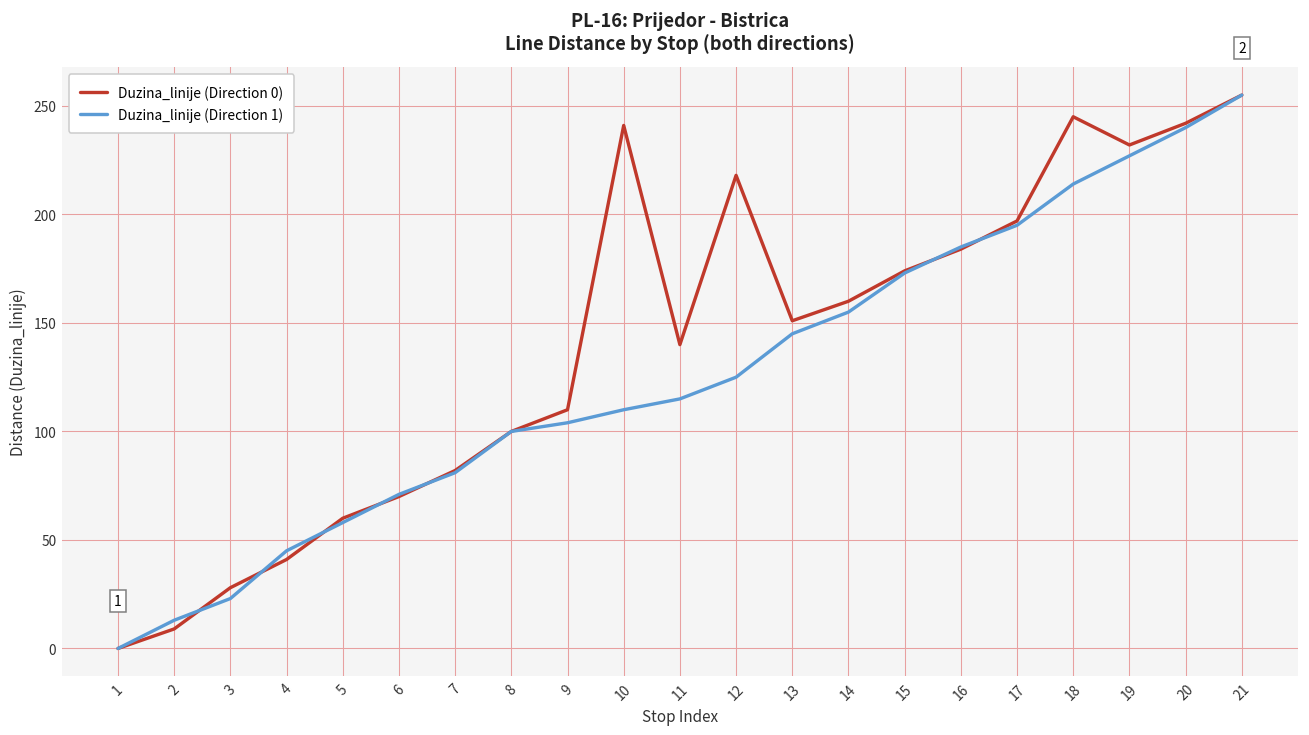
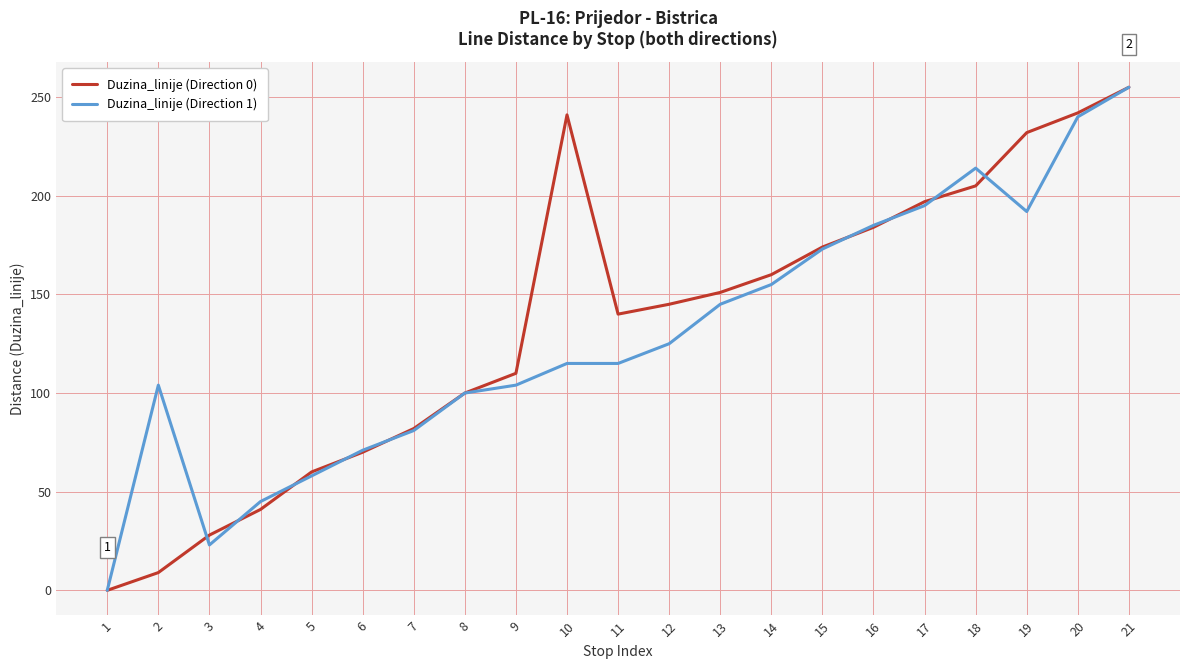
  {
    "Duzina_linije (Direction 0)": {
      "2": 9,
      "3": 28,
      "4": 41,
      "5": 60,
      "9": 110,
      "10": 241,
      "11": 140,
-     "12": 218,
+     "12": 145,
      "13": 151,
      "14": 160,
      "17": 197,
-     "18": 245,
+     "18": 205,
      "19": 232,
      "20": 242
    },
    "Duzina_linije (Direction 1)": {
-     "2": 13,
+     "2": 104,
      "3": 23,
      "4": 45,
      "5": 58,
      "9": 104,
-     "10": 110,
+     "10": 115,
      "11": 115,
      "12": 125,
      "13": 145,
      "14": 155,
      "17": 195,
      "18": 214,
-     "19": 227,
+     "19": 192,
      "20": 240
    }
  }
